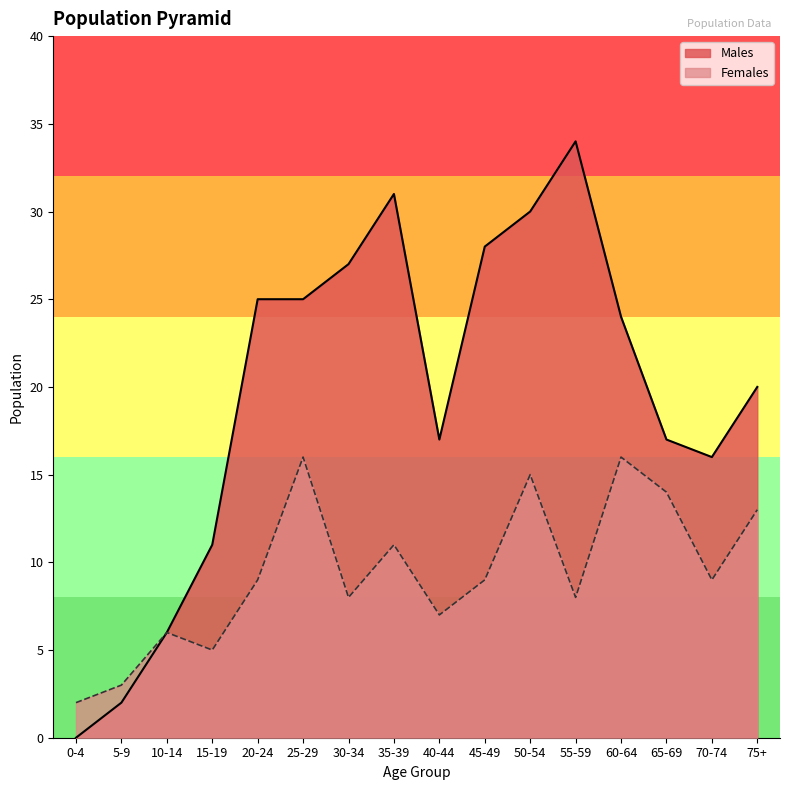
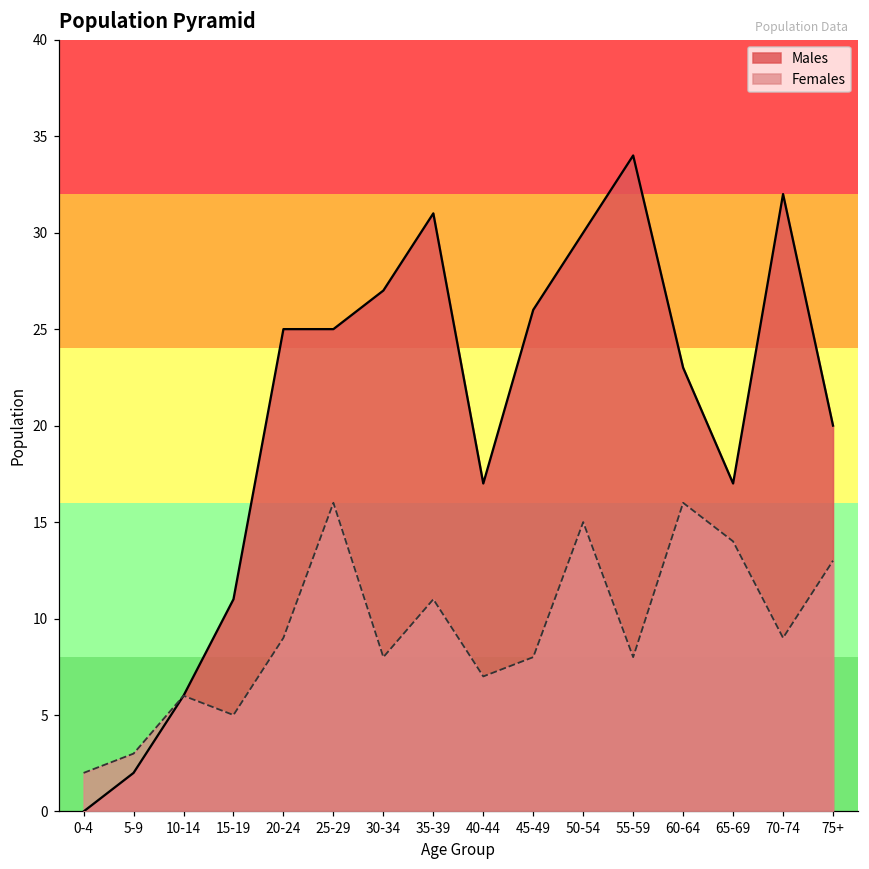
  {
    "Males": {
      "0-4": 0,
      "5-9": 2,
      "15-19": 11,
      "20-24": 25,
      "25-29": 25,
      "30-34": 27,
      "35-39": 31,
      "40-44": 17,
-     "45-49": 28,
+     "45-49": 26,
      "50-54": 30,
      "55-59": 34,
-     "60-64": 24,
+     "60-64": 23,
      "65-69": 17,
-     "70-74": 16,
+     "70-74": 32,
      "75+": 20
    },
    "Females": {
      "0-4": 2,
      "5-9": 3,
      "15-19": 5,
      "20-24": 9,
      "25-29": 16,
      "30-34": 8,
      "35-39": 11,
      "40-44": 7,
-     "45-49": 9,
+     "45-49": 8,
      "50-54": 15,
      "55-59": 8,
      "60-64": 16,
      "65-69": 14,
      "70-74": 9,
      "75+": 13
    }
  }
